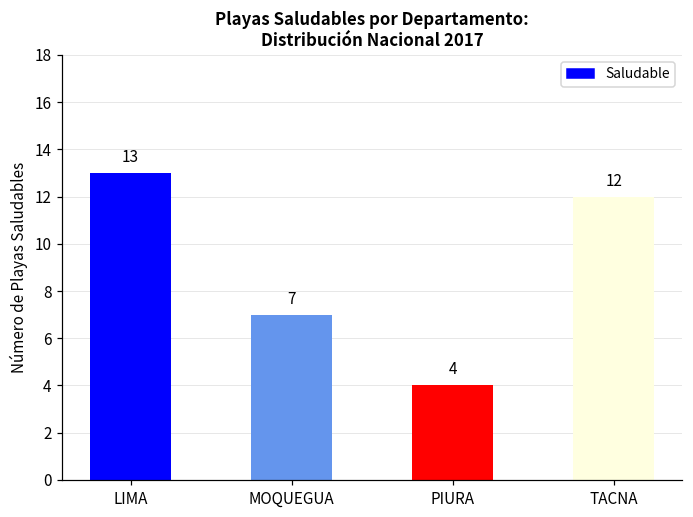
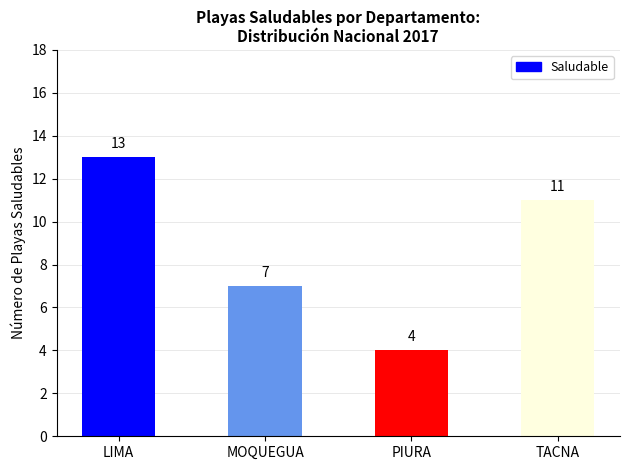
  {
    "LIMA": 13,
    "MOQUEGUA": 7,
    "PIURA": 4,
-   "TACNA": 12
+   "TACNA": 11
  }
